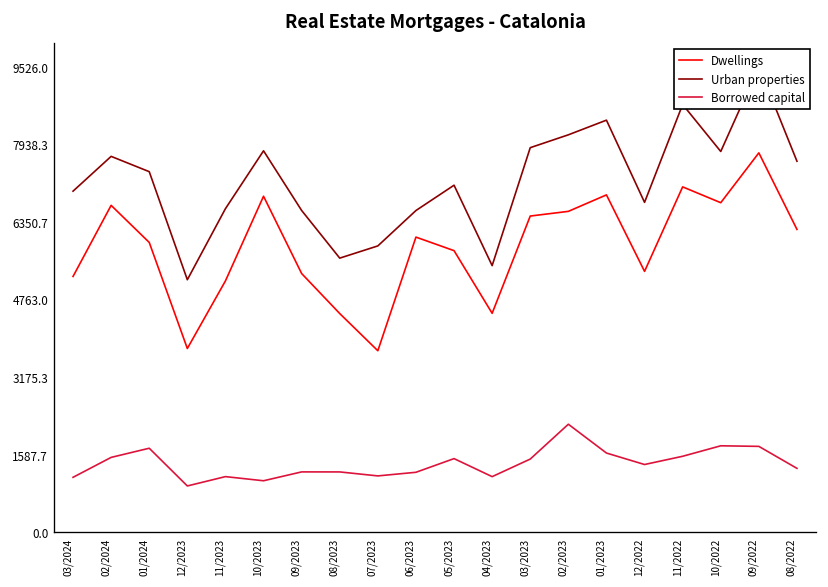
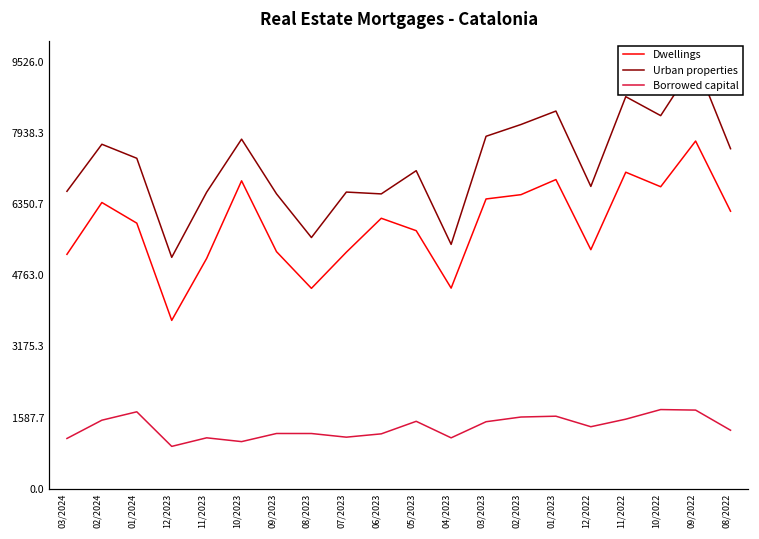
  {
    "Dwellings": {
      "03/2024": 5200,
-     "02/2024": 6700,
+     "02/2024": 6400,
      "01/2024": 5900,
      "12/2023": 3800,
      "11/2023": 5100,
      "10/2023": 6900,
      "09/2023": 5300,
      "08/2023": 4500,
-     "07/2023": 3700,
+     "07/2023": 5300,
      "06/2023": 6000,
      "05/2023": 5800,
      "04/2023": 4500,
      "03/2023": 6500,
      "02/2023": 6600,
      "01/2023": 6900,
      "12/2022": 5300,
      "11/2022": 7100,
      "10/2022": 6700,
      "09/2022": 7800,
      "08/2022": 6200
    },
    "Urban properties": {
-     "03/2024": 7000,
+     "03/2024": 6600,
      "02/2024": 7700,
      "01/2024": 7400,
      "12/2023": 5200,
      "11/2023": 6600,
      "10/2023": 7800,
      "09/2023": 6600,
      "08/2023": 5600,
-     "07/2023": 5900,
+     "07/2023": 6600,
      "06/2023": 6600,
      "05/2023": 7100,
      "04/2023": 5500,
      "03/2023": 7900,
      "02/2023": 8100,
      "01/2023": 8400,
      "12/2022": 6700,
-     "10/2022": 7800,
+     "10/2022": 8300,
      "08/2022": 7600
    },
    "Borrowed capital": {
      "03/2024": 1100,
      "02/2024": 1500,
      "01/2024": 1700,
      "12/2023": 900,
      "11/2023": 1100,
      "10/2023": 1100,
      "09/2023": 1200,
      "08/2023": 1200,
      "07/2023": 1200,
      "06/2023": 1200,
      "05/2023": 1500,
      "04/2023": 1100,
      "03/2023": 1500,
-     "02/2023": 2200,
+     "02/2023": 1600,
      "01/2023": 1600,
      "12/2022": 1400,
      "11/2022": 1600,
      "10/2022": 1800,
      "09/2022": 1800,
      "08/2022": 1300
    }
  }
